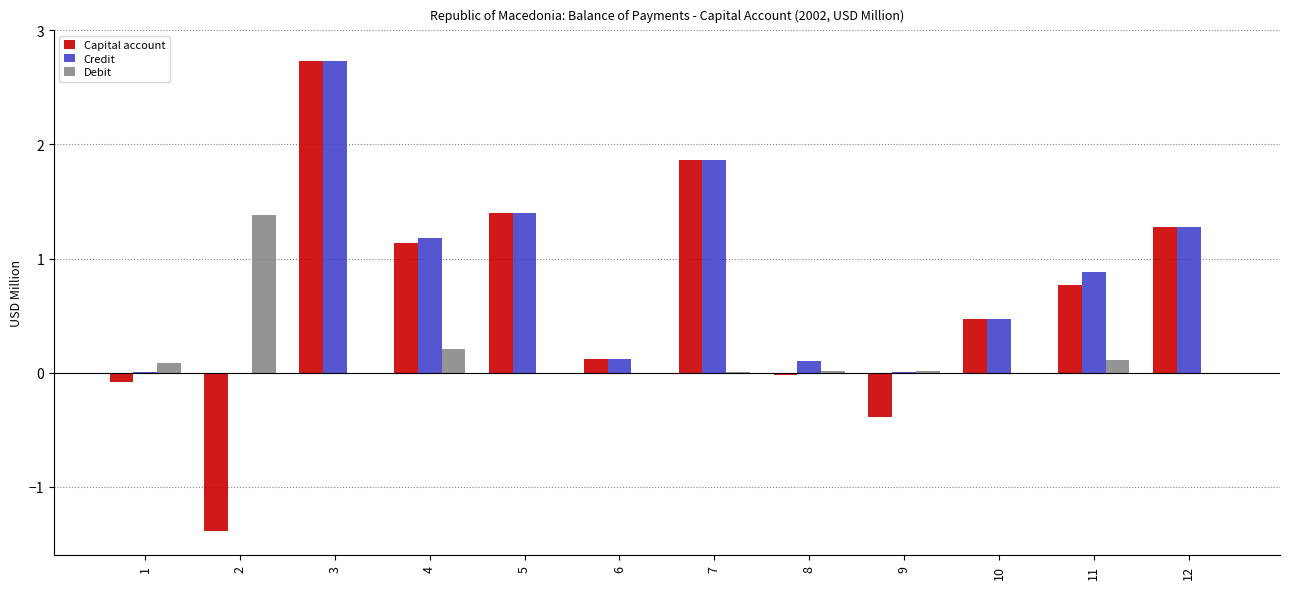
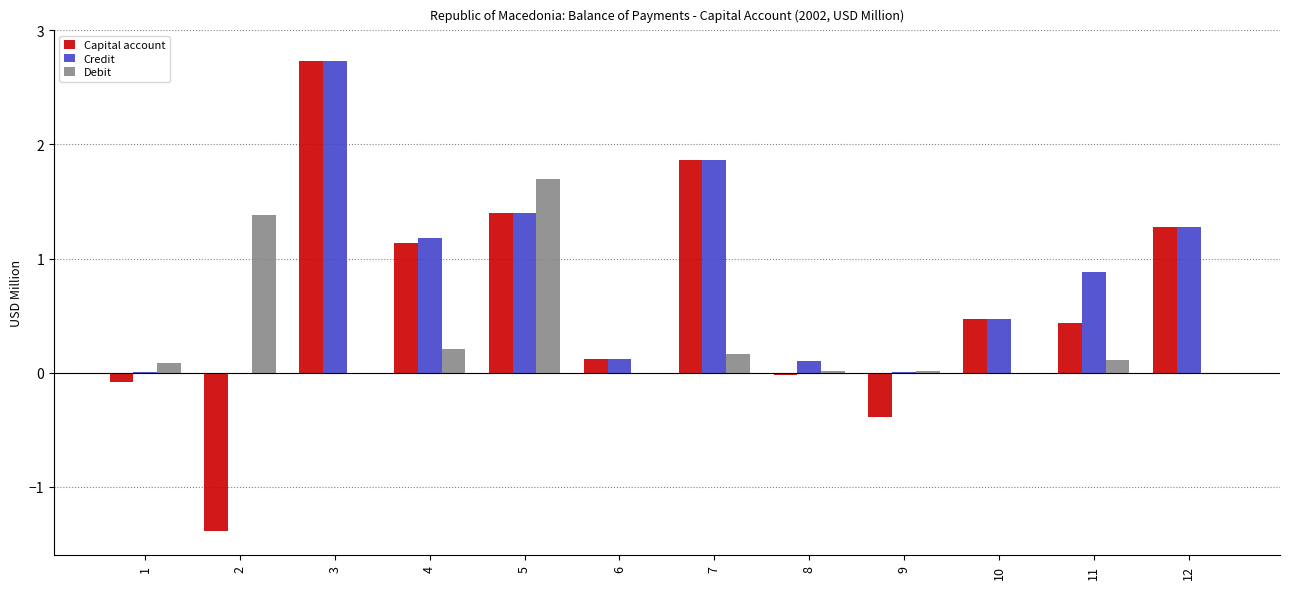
  {
    "Capital account": {
      "1": -0.08,
      "2": -1.39,
      "3": 2.73,
      "4": 1.14,
      "5": 1.40,
      "6": 0.12,
      "7": 1.86,
      "9": -0.39,
      "10": 0.47,
-     "11": 0.77,
+     "11": 0.43,
      "12": 1.28
    },
    "Credit": {
      "2": 0.00,
      "3": 2.73,
      "4": 1.18,
      "5": 1.40,
      "6": 0.12,
      "7": 1.87,
      "8": 0.10,
      "10": 0.47,
      "11": 0.88,
      "12": 1.28
    },
    "Debit": {
      "1": 0.09,
      "2": 1.39,
      "3": 0.00,
      "4": 0.21,
-     "5": 0.0,
+     "5": 1.7,
      "6": 0.00,
-     "7": 0.01,
+     "7": 0.17,
      "11": 0.11,
      "12": 0.00
    }
  }
